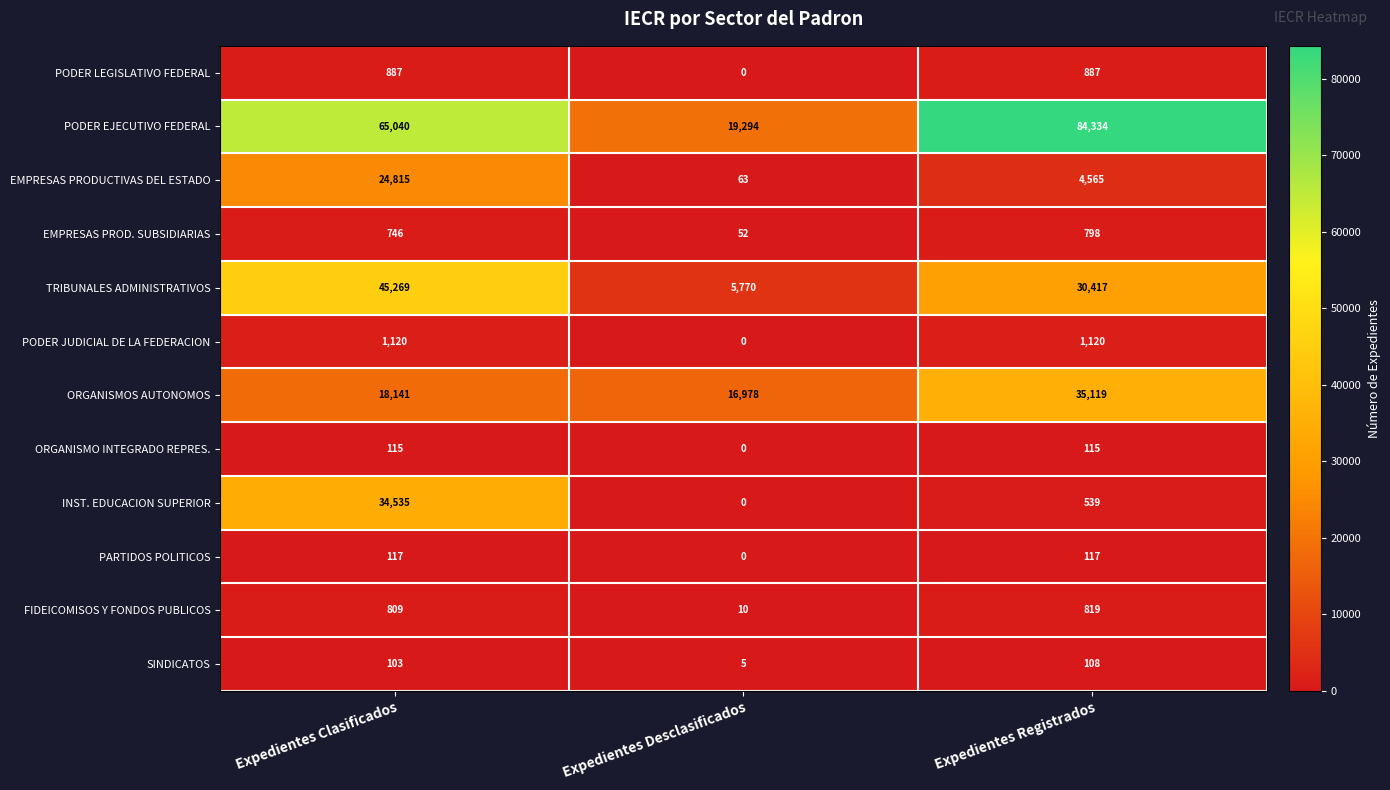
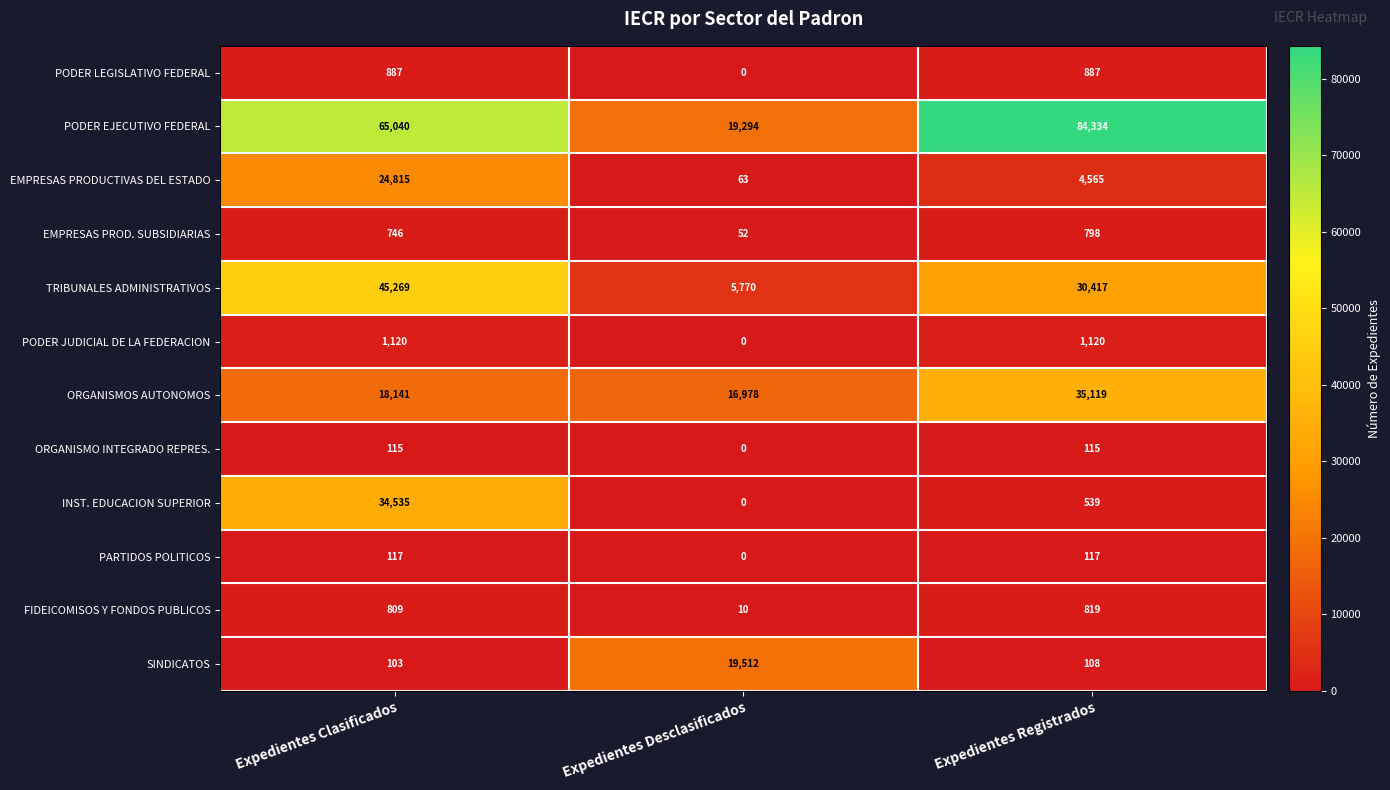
  {
    "PODER LEGISLATIVO FEDERAL": {
      "Expedientes Clasificados": "887",
      "Expedientes Desclasificados": "0",
      "Expedientes Registrados": "887"
    },
    "PODER EJECUTIVO FEDERAL": {
      "Expedientes Clasificados": "65,040",
      "Expedientes Desclasificados": "19,294",
      "Expedientes Registrados": "84,334"
    },
    "EMPRESAS PRODUCTIVAS DEL ESTADO": {
      "Expedientes Clasificados": "24,815",
      "Expedientes Desclasificados": "63",
      "Expedientes Registrados": "4,565"
    },
    "EMPRESAS PROD. SUBSIDIARIAS": {
      "Expedientes Clasificados": "746",
      "Expedientes Desclasificados": "52",
      "Expedientes Registrados": "798"
    },
    "TRIBUNALES ADMINISTRATIVOS": {
      "Expedientes Clasificados": "45,269",
      "Expedientes Desclasificados": "5,770",
      "Expedientes Registrados": "30,417"
    },
    "PODER JUDICIAL DE LA FEDERACION": {
      "Expedientes Clasificados": "1,120",
      "Expedientes Desclasificados": "0",
      "Expedientes Registrados": "1,120"
    },
    "ORGANISMOS AUTONOMOS": {
      "Expedientes Clasificados": "18,141",
      "Expedientes Desclasificados": "16,978",
      "Expedientes Registrados": "35,119"
    },
    "ORGANISMO INTEGRADO REPRES.": {
      "Expedientes Clasificados": "115",
      "Expedientes Desclasificados": "0",
      "Expedientes Registrados": "115"
    },
    "INST. EDUCACION SUPERIOR": {
      "Expedientes Clasificados": "34,535",
      "Expedientes Desclasificados": "0",
      "Expedientes Registrados": "539"
    },
    "PARTIDOS POLITICOS": {
      "Expedientes Clasificados": "117",
      "Expedientes Desclasificados": "0",
      "Expedientes Registrados": "117"
    },
    "FIDEICOMISOS Y FONDOS PUBLICOS": {
      "Expedientes Clasificados": "809",
      "Expedientes Desclasificados": "10",
      "Expedientes Registrados": "819"
    },
    "SINDICATOS": {
      "Expedientes Clasificados": "103",
-     "Expedientes Desclasificados": "5",
+     "Expedientes Desclasificados": "19,512",
      "Expedientes Registrados": "108"
    }
  }
